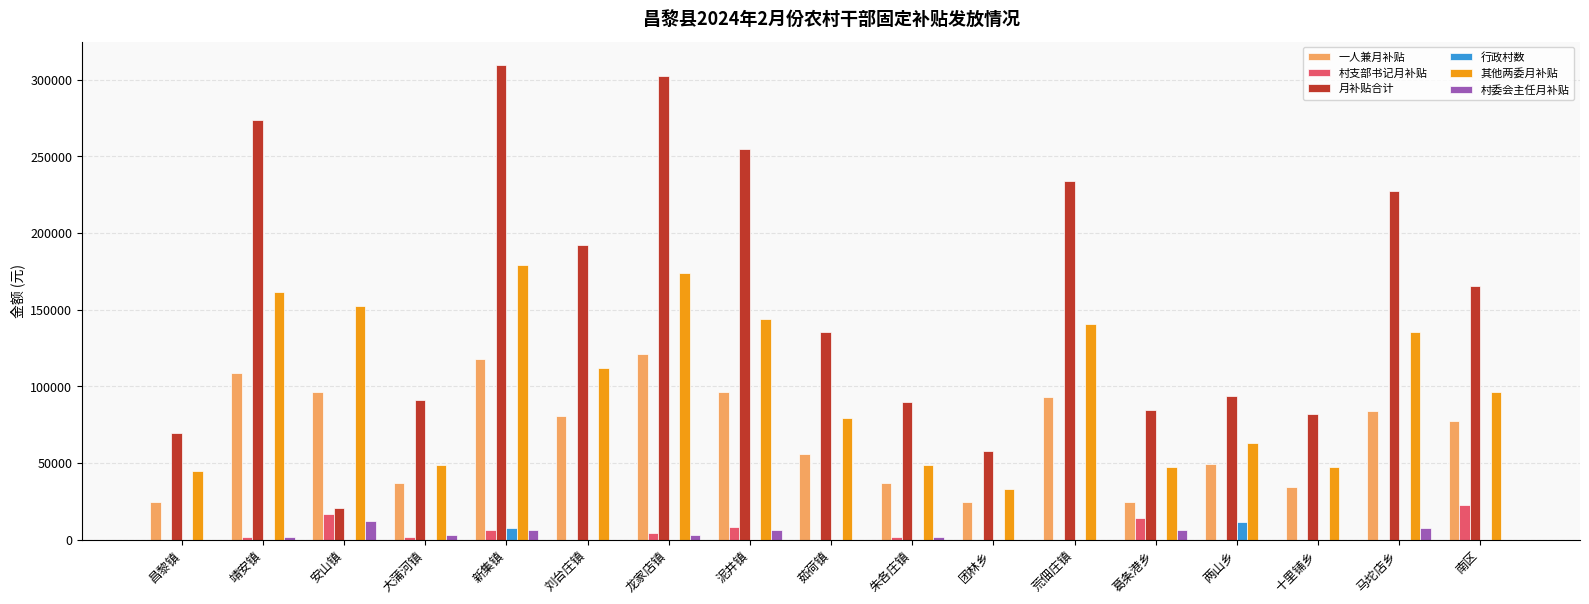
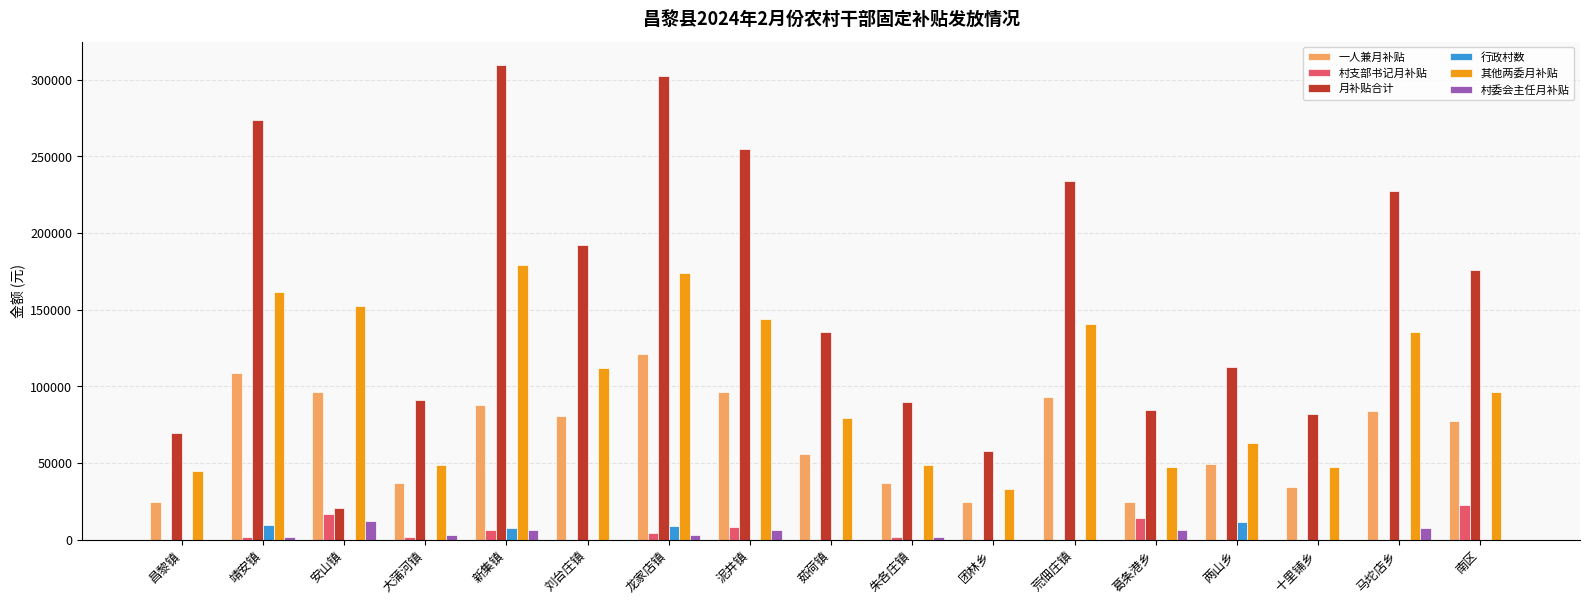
  {
    "一人兼月补贴": {
      "昌黎镇": 25000,
      "靖安镇": 109000,
      "安山镇": 96000,
      "大蒲河镇": 37000,
-     "新集镇": 118000,
+     "新集镇": 88000,
      "刘台庄镇": 81000,
      "龙家店镇": 121000,
      "泥井镇": 96000,
      "茹荷镇": 56000,
      "朱各庄镇": 37000,
      "团林乡": 25000,
      "荒佃庄镇": 93000,
      "葛条港乡": 25000,
      "两山乡": 50000,
      "十里铺乡": 34000,
      "马坨店乡": 84000,
      "南区": 78000
    },
    "村支部书记月补贴": {
      "昌黎镇": 0,
      "靖安镇": 2000,
      "安山镇": 17000,
      "大蒲河镇": 2000,
      "新集镇": 6000,
      "刘台庄镇": 0,
      "龙家店镇": 4000,
      "泥井镇": 8000,
      "茹荷镇": 0,
      "朱各庄镇": 2000,
      "团林乡": 0,
      "荒佃庄镇": 0,
      "葛条港乡": 14000,
      "两山乡": 0,
      "十里铺乡": 0,
      "马坨店乡": 0,
      "南区": 23000
    },
    "月补贴合计": {
      "昌黎镇": 69000,
      "靖安镇": 274000,
      "安山镇": 21000,
      "大蒲河镇": 91000,
      "新集镇": 309000,
      "刘台庄镇": 193000,
      "龙家店镇": 302000,
      "泥井镇": 255000,
      "茹荷镇": 136000,
      "朱各庄镇": 90000,
      "团林乡": 58000,
      "荒佃庄镇": 234000,
      "葛条港乡": 85000,
-     "两山乡": 94000,
+     "两山乡": 113000,
      "十里铺乡": 82000,
      "马坨店乡": 227000,
-     "南区": 166000
+     "南区": 176000
    },
    "行政村数": {
-     "靖安镇": 0,
+     "靖安镇": 10000,
      "新集镇": 8000,
-     "龙家店镇": 0,
+     "龙家店镇": 9000,
      "两山乡": 12000
    },
    "其他两委月补贴": {
      "昌黎镇": 45000,
      "靖安镇": 161000,
      "安山镇": 152000,
      "大蒲河镇": 49000,
      "新集镇": 179000,
      "刘台庄镇": 112000,
      "龙家店镇": 174000,
      "泥井镇": 144000,
      "茹荷镇": 80000,
      "朱各庄镇": 49000,
      "团林乡": 33000,
      "荒佃庄镇": 141000,
      "葛条港乡": 48000,
      "两山乡": 63000,
      "十里铺乡": 48000,
      "马坨店乡": 136000,
      "南区": 96000
    },
    "村委会主任月补贴": {
      "昌黎镇": 0,
      "安山镇": 12000,
      "大蒲河镇": 3000,
      "新集镇": 6000,
      "刘台庄镇": 0,
      "龙家店镇": 3000,
      "泥井镇": 6000,
      "茹荷镇": 0,
      "团林乡": 0,
      "荒佃庄镇": 0,
      "葛条港乡": 6000,
      "两山乡": 0,
      "十里铺乡": 0,
      "马坨店乡": 8000,
      "南区": 0
    }
  }
